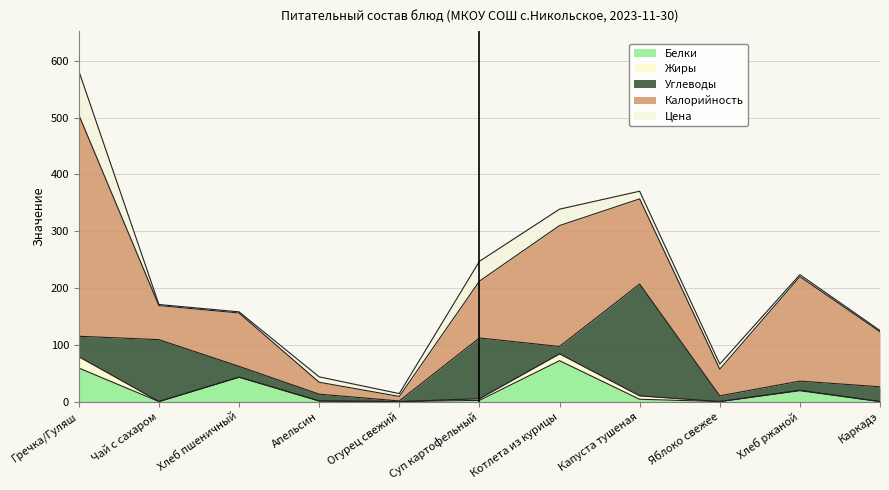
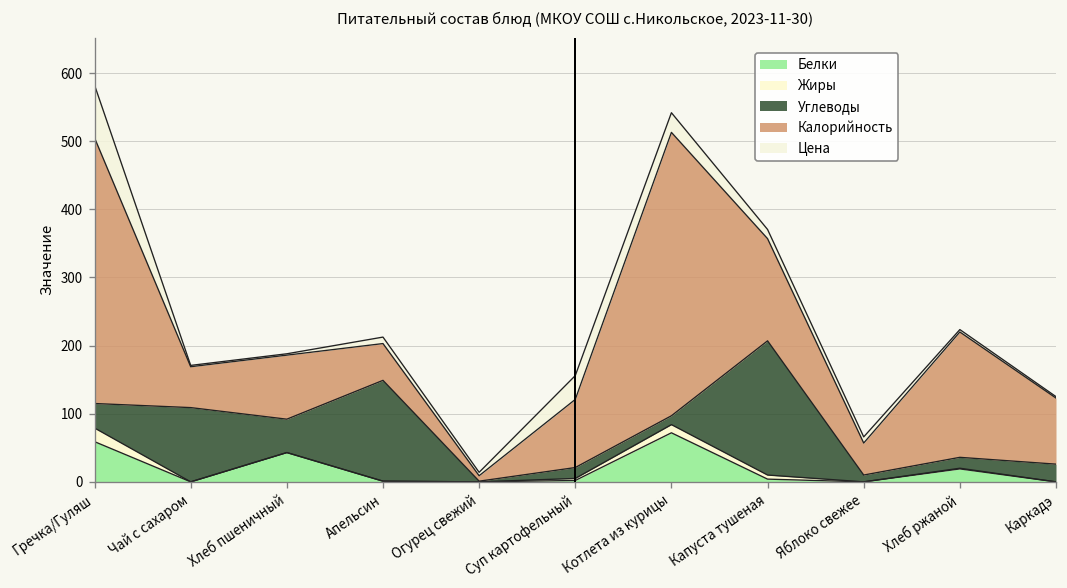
  {
    "Белки": {
      "Гречка/Гуляш": 60,
      "Котлета из курицы": 70,
      "Капуста тушеная": 0
    },
    "Углеводы": {
      "Гречка/Гуляш": 40,
      "Чай с сахаром": 110,
-     "Хлеб пшеничный": 20,
-     "Апельсин": 10,
-     "Суп картофельный": 110,
+     "Хлеб пшеничный": 50,
+     "Апельсин": 150,
+     "Суп картофельный": 20,
      "Котлета из курицы": 10,
      "Капуста тушеная": 200,
      "Яблоко свежее": 10,
      "Хлеб ржаной": 20,
      "Каркадэ": 30
    },
    "Калорийность": {
      "Гречка/Гуляш": 390,
-     "Апельсин": 20,
+     "Апельсин": 50,
      "Огурец свежий": 10,
      "Суп картофельный": 100,
-     "Котлета из курицы": 210,
+     "Котлета из курицы": 420,
      "Капуста тушеная": 150,
      "Яблоко свежее": 50
    }
  }
